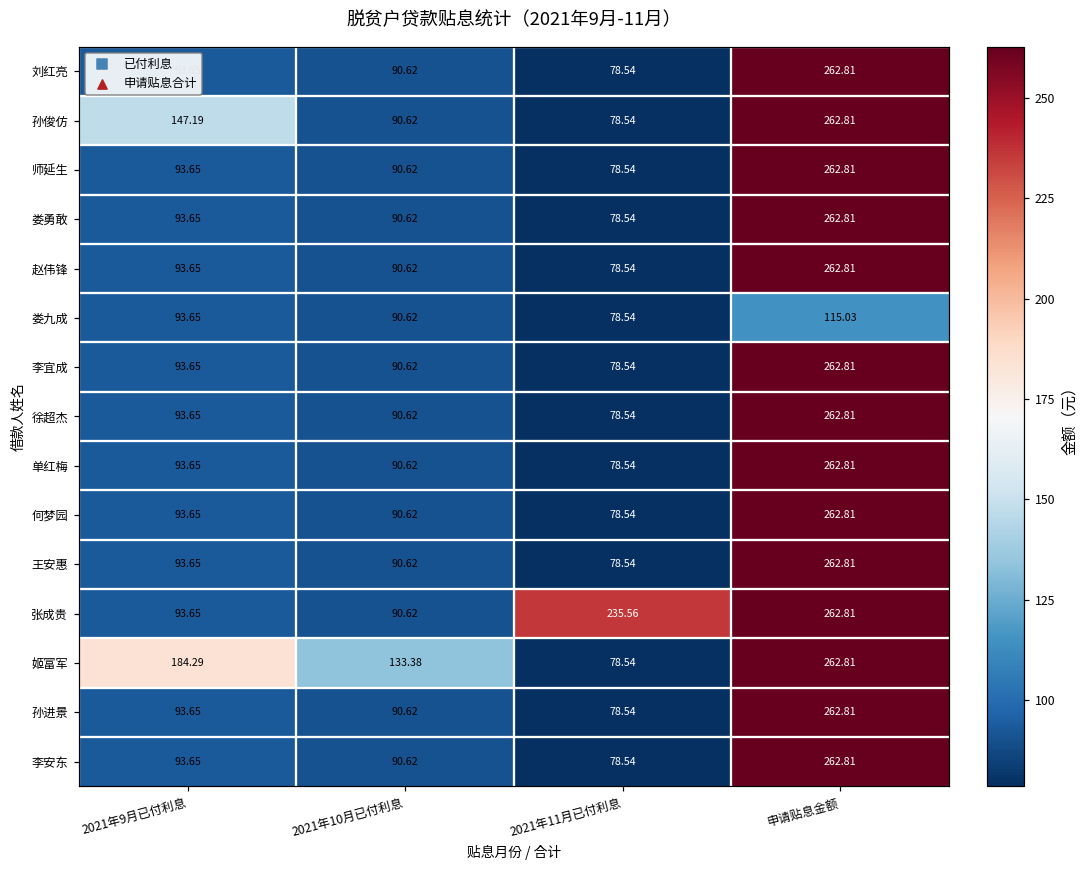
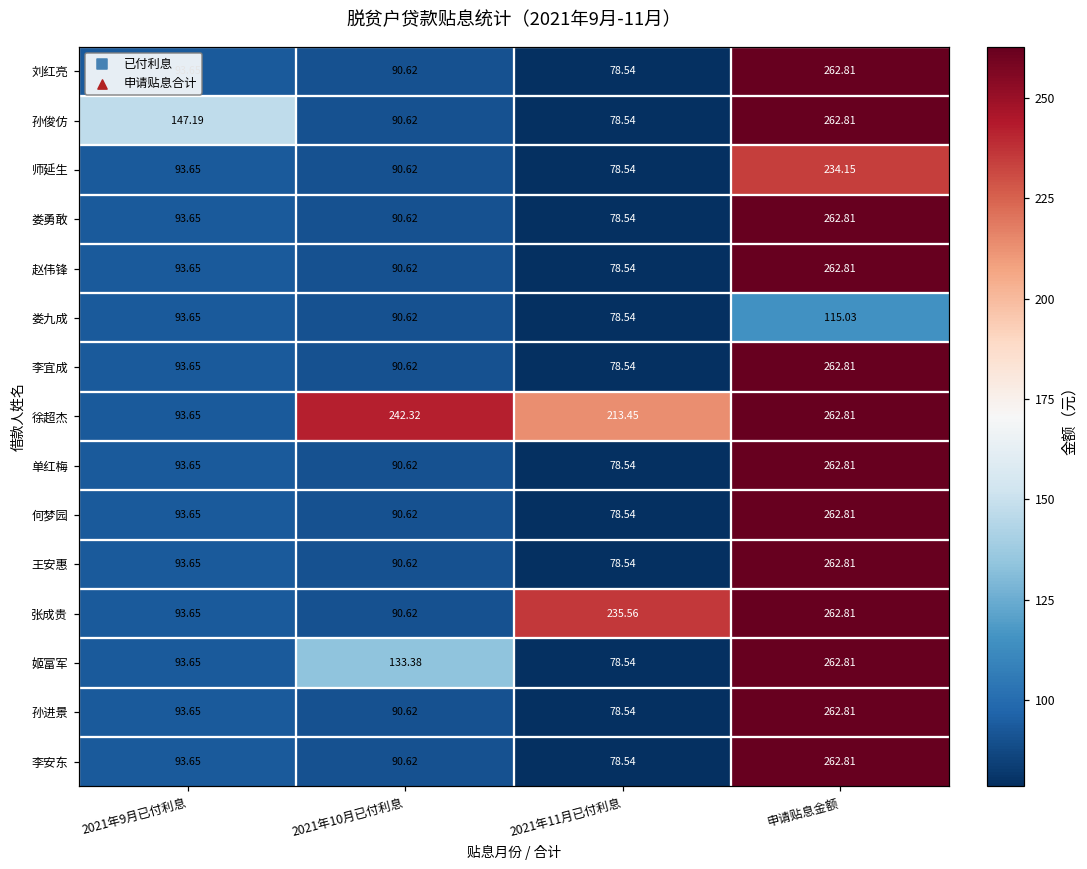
  {
    "刘红亮": {
      "2021年10月已付利息": 90.62,
      "2021年11月已付利息": 78.54,
      "申请贴息金额": 262.81
    },
    "孙俊仿": {
      "2021年9月已付利息": 147.19,
      "2021年10月已付利息": 90.62,
      "2021年11月已付利息": 78.54,
      "申请贴息金额": 262.81
    },
    "师延生": {
      "2021年9月已付利息": 93.65,
      "2021年10月已付利息": 90.62,
      "2021年11月已付利息": 78.54,
-     "申请贴息金额": 262.81
+     "申请贴息金额": 234.15
    },
    "娄勇敢": {
      "2021年9月已付利息": 93.65,
      "2021年10月已付利息": 90.62,
      "2021年11月已付利息": 78.54,
      "申请贴息金额": 262.81
    },
    "赵伟锋": {
      "2021年9月已付利息": 93.65,
      "2021年10月已付利息": 90.62,
      "2021年11月已付利息": 78.54,
      "申请贴息金额": 262.81
    },
    "娄九成": {
      "2021年9月已付利息": 93.65,
      "2021年10月已付利息": 90.62,
      "2021年11月已付利息": 78.54,
      "申请贴息金额": 115.03
    },
    "李宜成": {
      "2021年9月已付利息": 93.65,
      "2021年10月已付利息": 90.62,
      "2021年11月已付利息": 78.54,
      "申请贴息金额": 262.81
    },
    "徐超杰": {
      "2021年9月已付利息": 93.65,
-     "2021年10月已付利息": 90.62,
-     "2021年11月已付利息": 78.54,
+     "2021年10月已付利息": 242.32,
+     "2021年11月已付利息": 213.45,
      "申请贴息金额": 262.81
    },
    "单红梅": {
      "2021年9月已付利息": 93.65,
      "2021年10月已付利息": 90.62,
      "2021年11月已付利息": 78.54,
      "申请贴息金额": 262.81
    },
    "何梦园": {
      "2021年9月已付利息": 93.65,
      "2021年10月已付利息": 90.62,
      "2021年11月已付利息": 78.54,
      "申请贴息金额": 262.81
    },
    "王安惠": {
      "2021年9月已付利息": 93.65,
      "2021年10月已付利息": 90.62,
      "2021年11月已付利息": 78.54,
      "申请贴息金额": 262.81
    },
    "张成贵": {
      "2021年9月已付利息": 93.65,
      "2021年10月已付利息": 90.62,
      "2021年11月已付利息": 235.56,
      "申请贴息金额": 262.81
    },
    "姬富军": {
-     "2021年9月已付利息": 184.29,
+     "2021年9月已付利息": 93.65,
      "2021年10月已付利息": 133.38,
      "2021年11月已付利息": 78.54,
      "申请贴息金额": 262.81
    },
    "孙进景": {
      "2021年9月已付利息": 93.65,
      "2021年10月已付利息": 90.62,
      "2021年11月已付利息": 78.54,
      "申请贴息金额": 262.81
    },
    "李安东": {
      "2021年9月已付利息": 93.65,
      "2021年10月已付利息": 90.62,
      "2021年11月已付利息": 78.54,
      "申请贴息金额": 262.81
    }
  }
